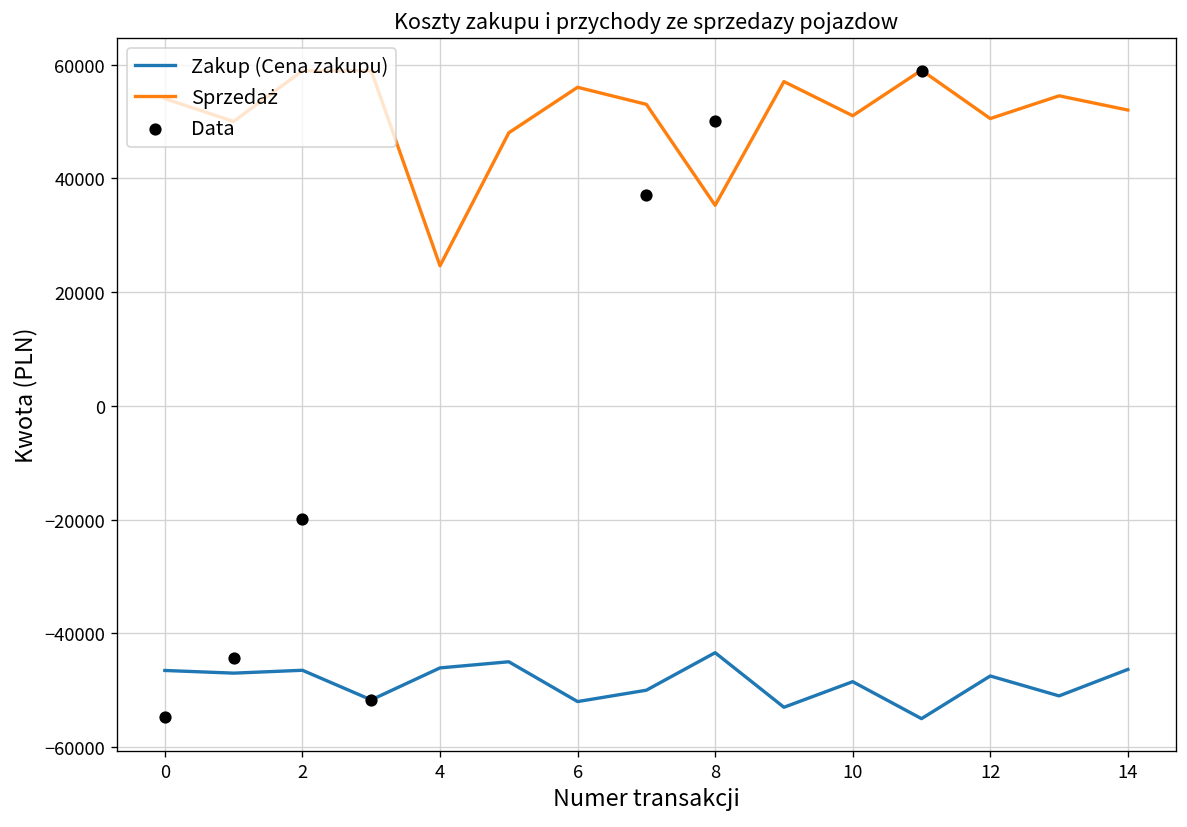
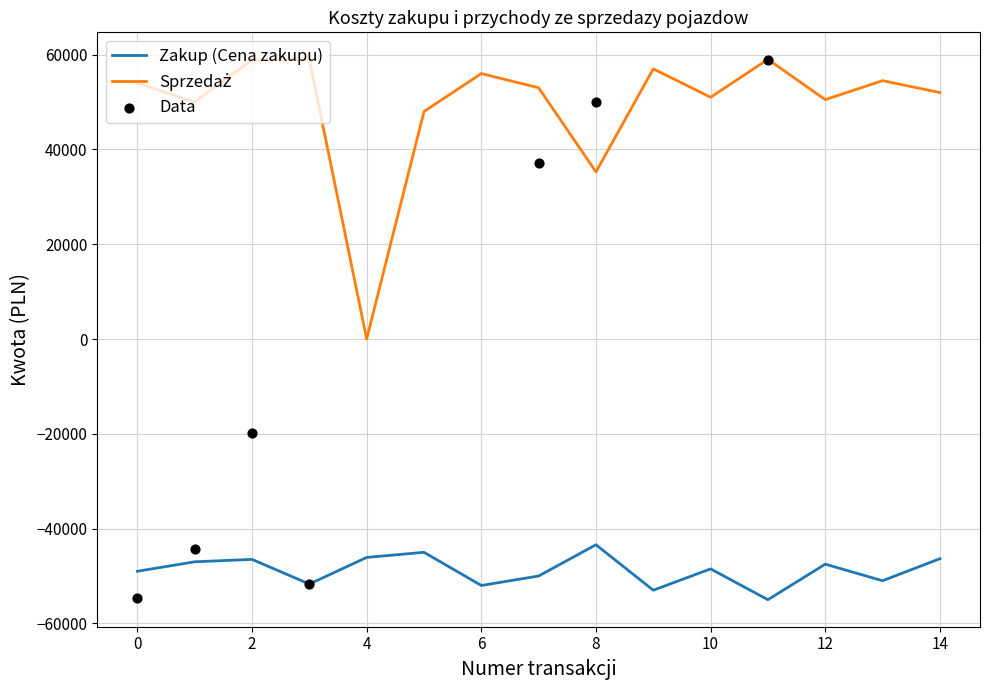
  {
    "Zakup (Cena zakupu)": {
-     "0": -47000,
+     "0": -49000,
      "2": -46000,
      "4": -46000,
      "6": -52000,
      "8": -43000,
      "10": -49000,
      "12": -48000,
      "14": -46000
    },
    "Sprzedaż": {
-     "4": 25000,
+     "4": 0,
      "6": 56000,
      "8": 35000,
      "10": 51000,
      "12": 51000,
      "14": 52000
    }
  }
